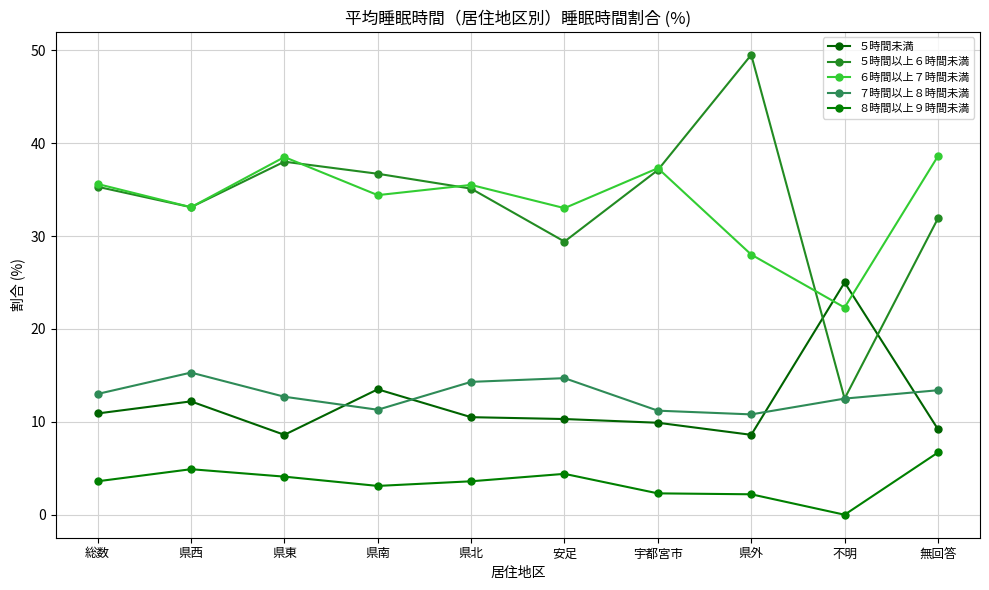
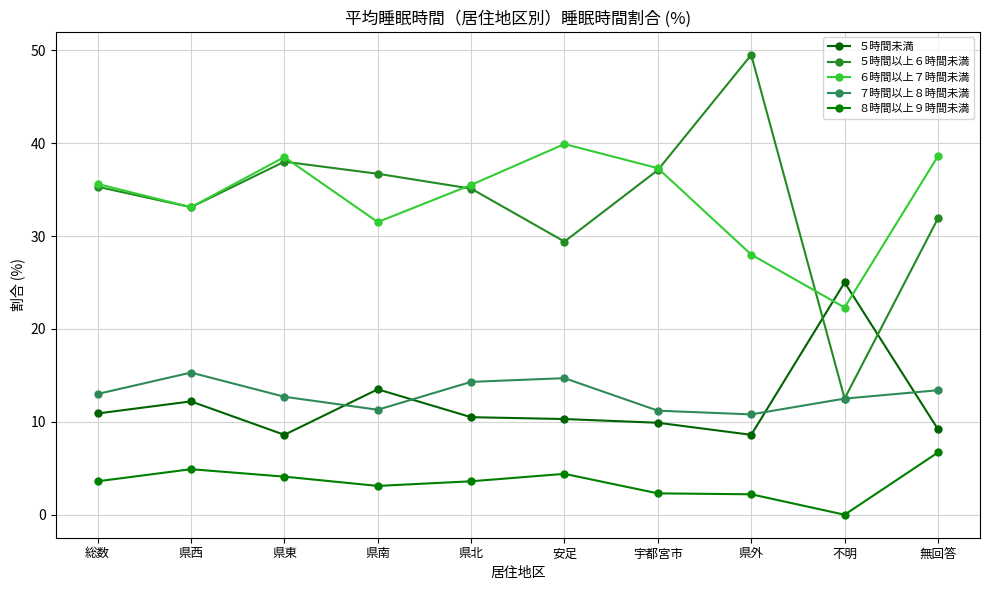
  {
    "６時間以上７時間未満": {
      "総数": 36,
      "県東": 39,
-     "県南": 34,
+     "県南": 32,
      "県北": 36,
-     "安足": 33,
+     "安足": 40,
      "県外": 28,
      "不明": 22,
      "無回答": 39
    }
  }
